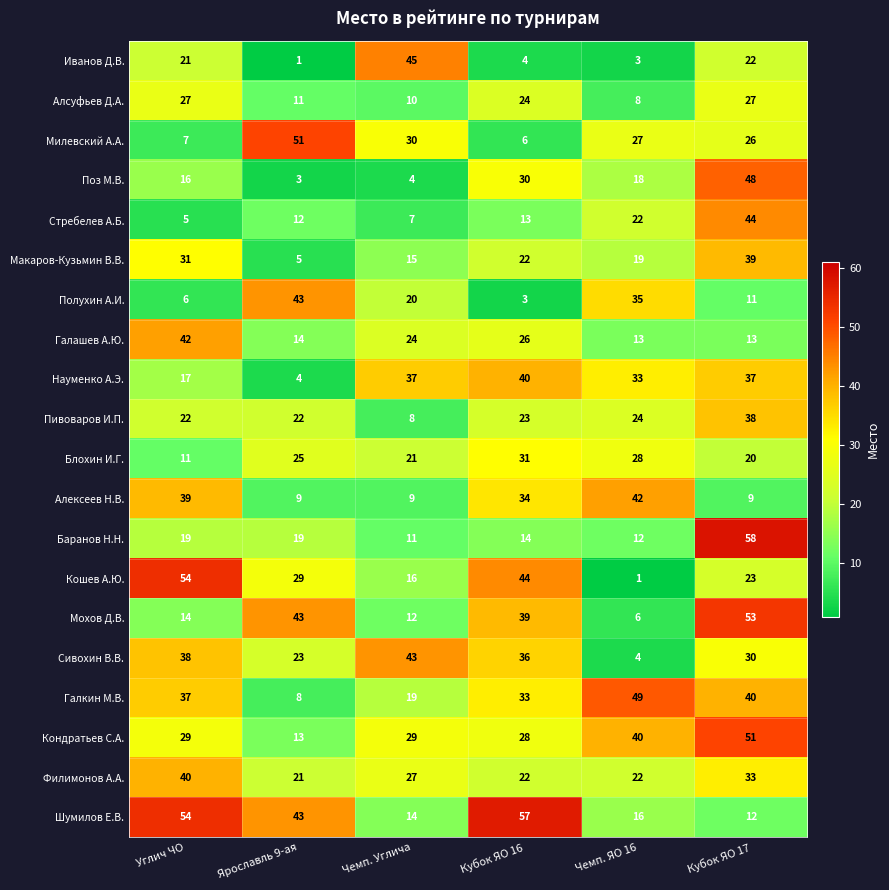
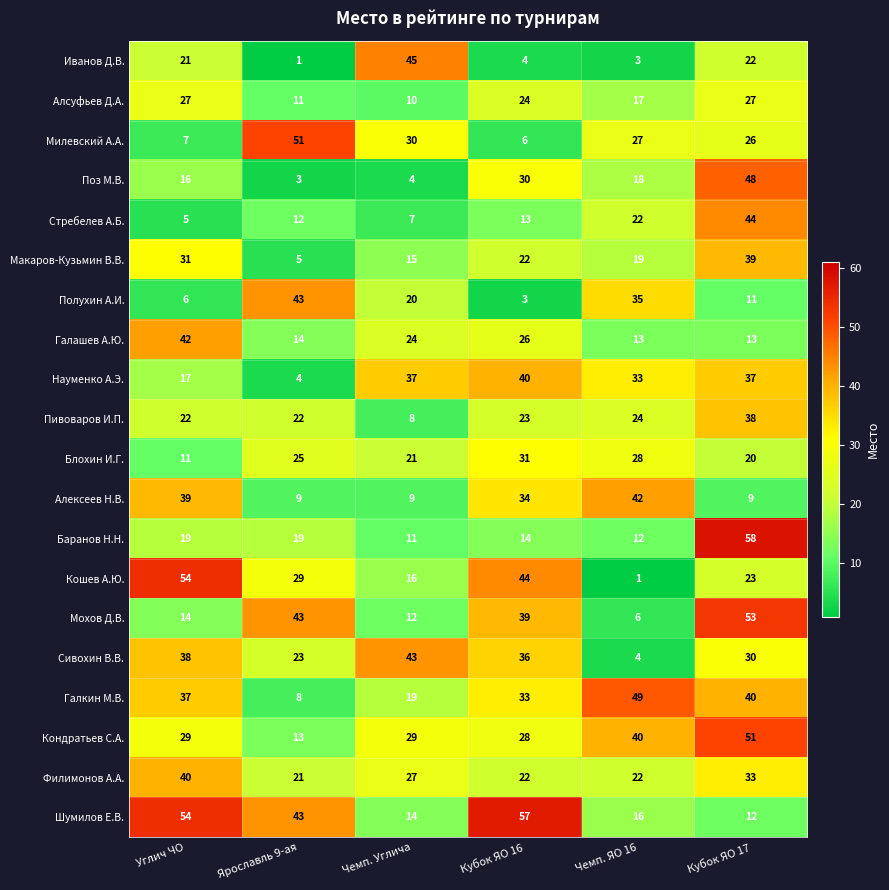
  {
    "Иванов Д.В.": {
      "Углич ЧО": 21,
      "Ярославль 9-ая": 1,
      "Чемп. Углича": 45,
      "Кубок ЯО 16": 4,
      "Чемп. ЯО 16": 3,
      "Кубок ЯО 17": 22
    },
    "Алсуфьев Д.А.": {
      "Углич ЧО": 27,
      "Ярославль 9-ая": 11,
      "Чемп. Углича": 10,
      "Кубок ЯО 16": 24,
-     "Чемп. ЯО 16": 8,
+     "Чемп. ЯО 16": 17,
      "Кубок ЯО 17": 27
    },
    "Милевский А.А.": {
      "Углич ЧО": 7,
      "Ярославль 9-ая": 51,
      "Чемп. Углича": 30,
      "Кубок ЯО 16": 6,
      "Чемп. ЯО 16": 27,
      "Кубок ЯО 17": 26
    },
    "Поз М.В.": {
      "Углич ЧО": 16,
      "Ярославль 9-ая": 3,
      "Чемп. Углича": 4,
      "Кубок ЯО 16": 30,
      "Чемп. ЯО 16": 18,
      "Кубок ЯО 17": 48
    },
    "Стребелев А.Б.": {
      "Углич ЧО": 5,
      "Ярославль 9-ая": 12,
      "Чемп. Углича": 7,
      "Кубок ЯО 16": 13,
      "Чемп. ЯО 16": 22,
      "Кубок ЯО 17": 44
    },
    "Макаров-Кузьмин В.В.": {
      "Углич ЧО": 31,
      "Ярославль 9-ая": 5,
      "Чемп. Углича": 15,
      "Кубок ЯО 16": 22,
      "Чемп. ЯО 16": 19,
      "Кубок ЯО 17": 39
    },
    "Полухин А.И.": {
      "Углич ЧО": 6,
      "Ярославль 9-ая": 43,
      "Чемп. Углича": 20,
      "Кубок ЯО 16": 3,
      "Чемп. ЯО 16": 35,
      "Кубок ЯО 17": 11
    },
    "Галашев А.Ю.": {
      "Углич ЧО": 42,
      "Ярославль 9-ая": 14,
      "Чемп. Углича": 24,
      "Кубок ЯО 16": 26,
      "Чемп. ЯО 16": 13,
      "Кубок ЯО 17": 13
    },
    "Науменко А.Э.": {
      "Углич ЧО": 17,
      "Ярославль 9-ая": 4,
      "Чемп. Углича": 37,
      "Кубок ЯО 16": 40,
      "Чемп. ЯО 16": 33,
      "Кубок ЯО 17": 37
    },
    "Пивоваров И.П.": {
      "Углич ЧО": 22,
      "Ярославль 9-ая": 22,
      "Чемп. Углича": 8,
      "Кубок ЯО 16": 23,
      "Чемп. ЯО 16": 24,
      "Кубок ЯО 17": 38
    },
    "Блохин И.Г.": {
      "Углич ЧО": 11,
      "Ярославль 9-ая": 25,
      "Чемп. Углича": 21,
      "Кубок ЯО 16": 31,
      "Чемп. ЯО 16": 28,
      "Кубок ЯО 17": 20
    },
    "Алексеев Н.В.": {
      "Углич ЧО": 39,
      "Ярославль 9-ая": 9,
      "Чемп. Углича": 9,
      "Кубок ЯО 16": 34,
      "Чемп. ЯО 16": 42,
      "Кубок ЯО 17": 9
    },
    "Баранов Н.Н.": {
      "Углич ЧО": 19,
      "Ярославль 9-ая": 19,
      "Чемп. Углича": 11,
      "Кубок ЯО 16": 14,
      "Чемп. ЯО 16": 12,
      "Кубок ЯО 17": 58
    },
    "Кошев А.Ю.": {
      "Углич ЧО": 54,
      "Ярославль 9-ая": 29,
      "Чемп. Углича": 16,
      "Кубок ЯО 16": 44,
      "Чемп. ЯО 16": 1,
      "Кубок ЯО 17": 23
    },
    "Мохов Д.В.": {
      "Углич ЧО": 14,
      "Ярославль 9-ая": 43,
      "Чемп. Углича": 12,
      "Кубок ЯО 16": 39,
      "Чемп. ЯО 16": 6,
      "Кубок ЯО 17": 53
    },
    "Сивохин В.В.": {
      "Углич ЧО": 38,
      "Ярославль 9-ая": 23,
      "Чемп. Углича": 43,
      "Кубок ЯО 16": 36,
      "Чемп. ЯО 16": 4,
      "Кубок ЯО 17": 30
    },
    "Галкин М.В.": {
      "Углич ЧО": 37,
      "Ярославль 9-ая": 8,
      "Чемп. Углича": 19,
      "Кубок ЯО 16": 33,
      "Чемп. ЯО 16": 49,
      "Кубок ЯО 17": 40
    },
    "Кондратьев С.А.": {
      "Углич ЧО": 29,
      "Ярославль 9-ая": 13,
      "Чемп. Углича": 29,
      "Кубок ЯО 16": 28,
      "Чемп. ЯО 16": 40,
      "Кубок ЯО 17": 51
    },
    "Филимонов А.А.": {
      "Углич ЧО": 40,
      "Ярославль 9-ая": 21,
      "Чемп. Углича": 27,
      "Кубок ЯО 16": 22,
      "Чемп. ЯО 16": 22,
      "Кубок ЯО 17": 33
    },
    "Шумилов Е.В.": {
      "Углич ЧО": 54,
      "Ярославль 9-ая": 43,
      "Чемп. Углича": 14,
      "Кубок ЯО 16": 57,
      "Чемп. ЯО 16": 16,
      "Кубок ЯО 17": 12
    }
  }
